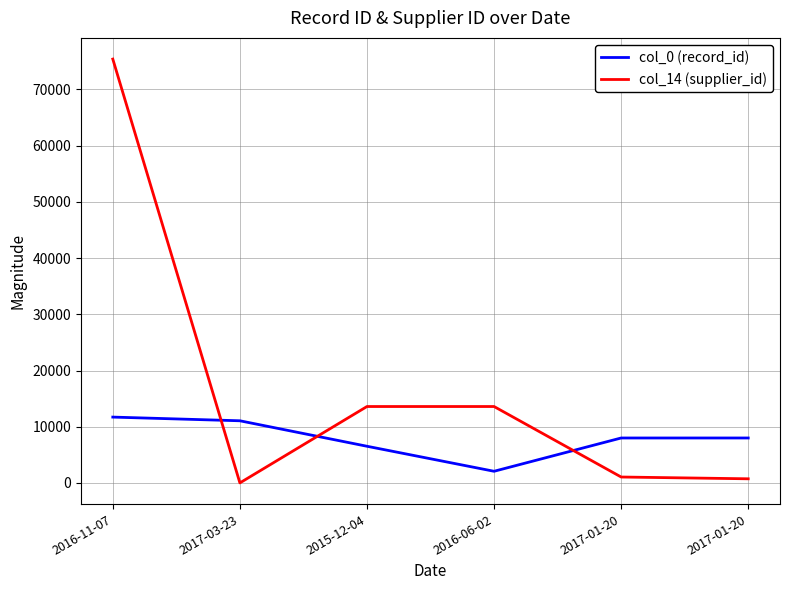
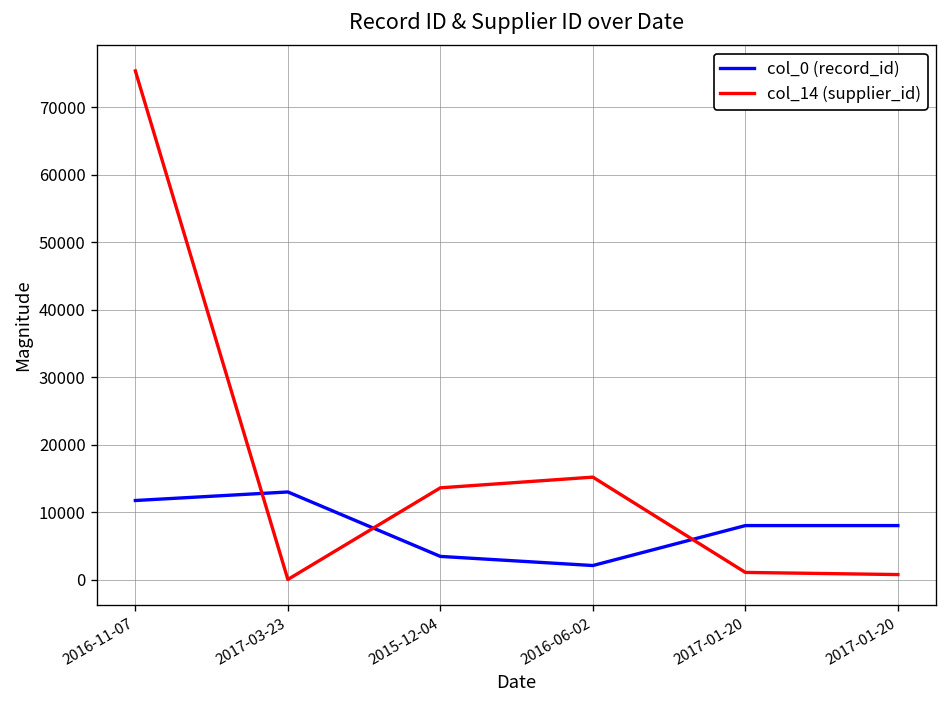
  {
    "col_0 (record_id)": {
      "2016-11-07": 12000,
-     "2017-03-23": 11000,
-     "2015-12-04": 7000,
+     "2017-03-23": 13000,
+     "2015-12-04": 3000,
      "2016-06-02": 2000
    },
    "col_14 (supplier_id)": {
      "2016-11-07": 75000,
      "2017-03-23": 0,
      "2015-12-04": 14000,
-     "2016-06-02": 14000
+     "2016-06-02": 15000
    }
  }
